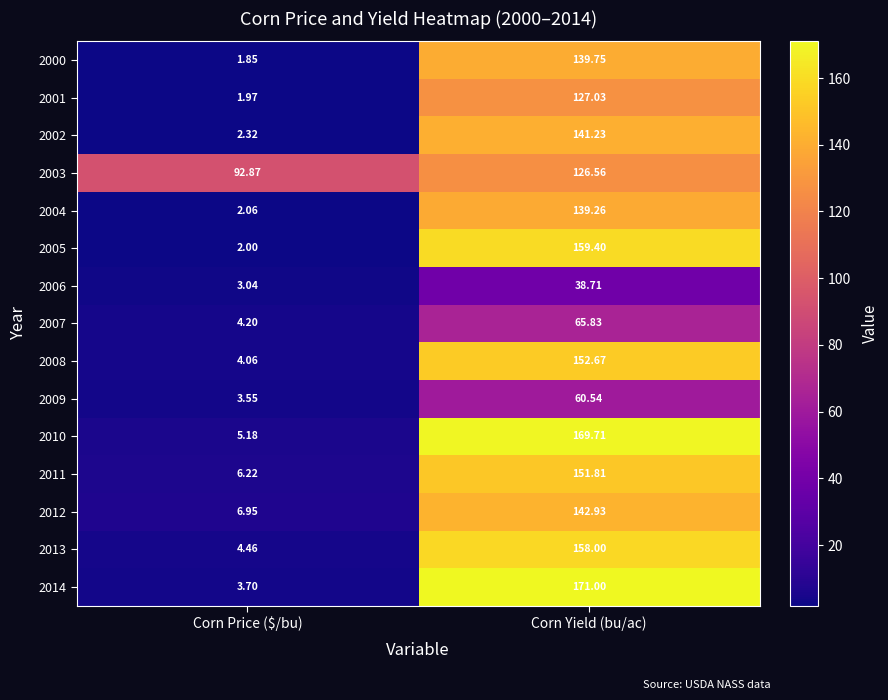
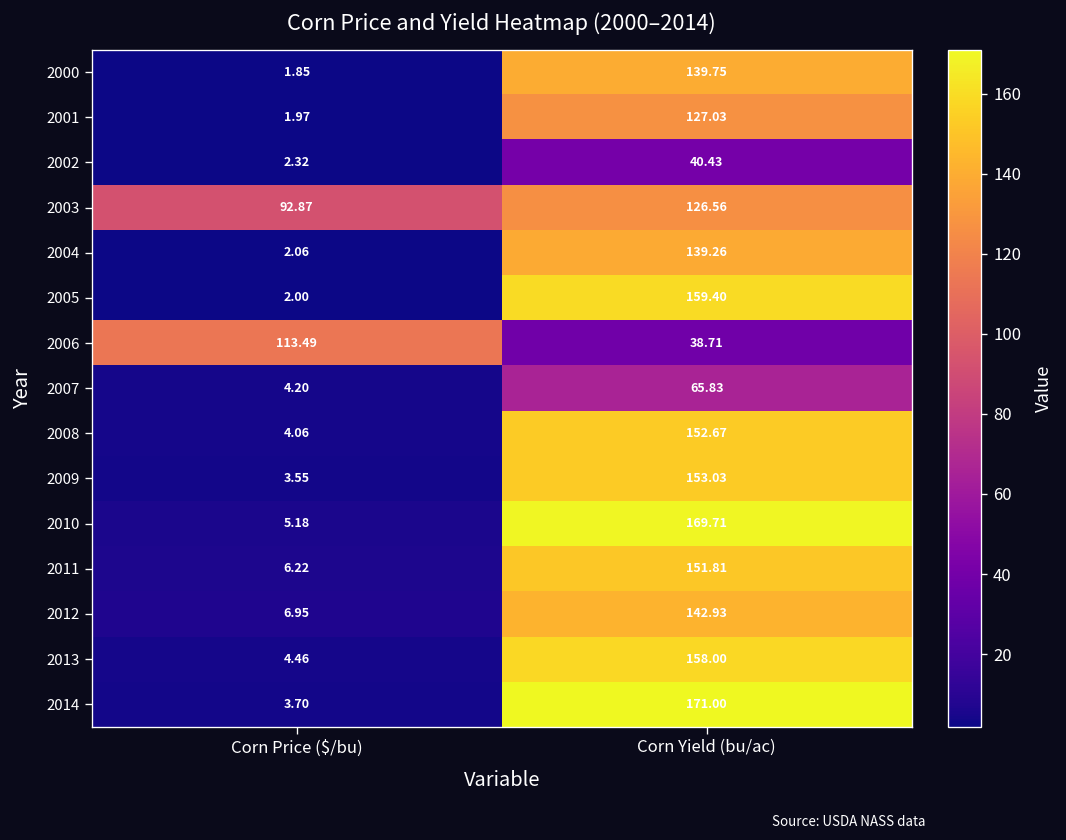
  {
    "2000": {
      "Corn Price ($/bu)": 1.85,
      "Corn Yield (bu/ac)": 139.75
    },
    "2001": {
      "Corn Price ($/bu)": 1.97,
      "Corn Yield (bu/ac)": 127.03
    },
    "2002": {
      "Corn Price ($/bu)": 2.32,
-     "Corn Yield (bu/ac)": 141.23
+     "Corn Yield (bu/ac)": 40.43
    },
    "2003": {
      "Corn Price ($/bu)": 92.87,
      "Corn Yield (bu/ac)": 126.56
    },
    "2004": {
      "Corn Price ($/bu)": 2.06,
      "Corn Yield (bu/ac)": 139.26
    },
    "2005": {
      "Corn Price ($/bu)": 2.00,
      "Corn Yield (bu/ac)": 159.40
    },
    "2006": {
-     "Corn Price ($/bu)": 3.04,
+     "Corn Price ($/bu)": 113.49,
      "Corn Yield (bu/ac)": 38.71
    },
    "2007": {
      "Corn Price ($/bu)": 4.20,
      "Corn Yield (bu/ac)": 65.83
    },
    "2008": {
      "Corn Price ($/bu)": 4.06,
      "Corn Yield (bu/ac)": 152.67
    },
    "2009": {
      "Corn Price ($/bu)": 3.55,
-     "Corn Yield (bu/ac)": 60.54
+     "Corn Yield (bu/ac)": 153.03
    },
    "2010": {
      "Corn Price ($/bu)": 5.18,
      "Corn Yield (bu/ac)": 169.71
    },
    "2011": {
      "Corn Price ($/bu)": 6.22,
      "Corn Yield (bu/ac)": 151.81
    },
    "2012": {
      "Corn Price ($/bu)": 6.95,
      "Corn Yield (bu/ac)": 142.93
    },
    "2013": {
      "Corn Price ($/bu)": 4.46,
      "Corn Yield (bu/ac)": 158.00
    },
    "2014": {
      "Corn Price ($/bu)": 3.70,
      "Corn Yield (bu/ac)": 171.00
    }
  }
